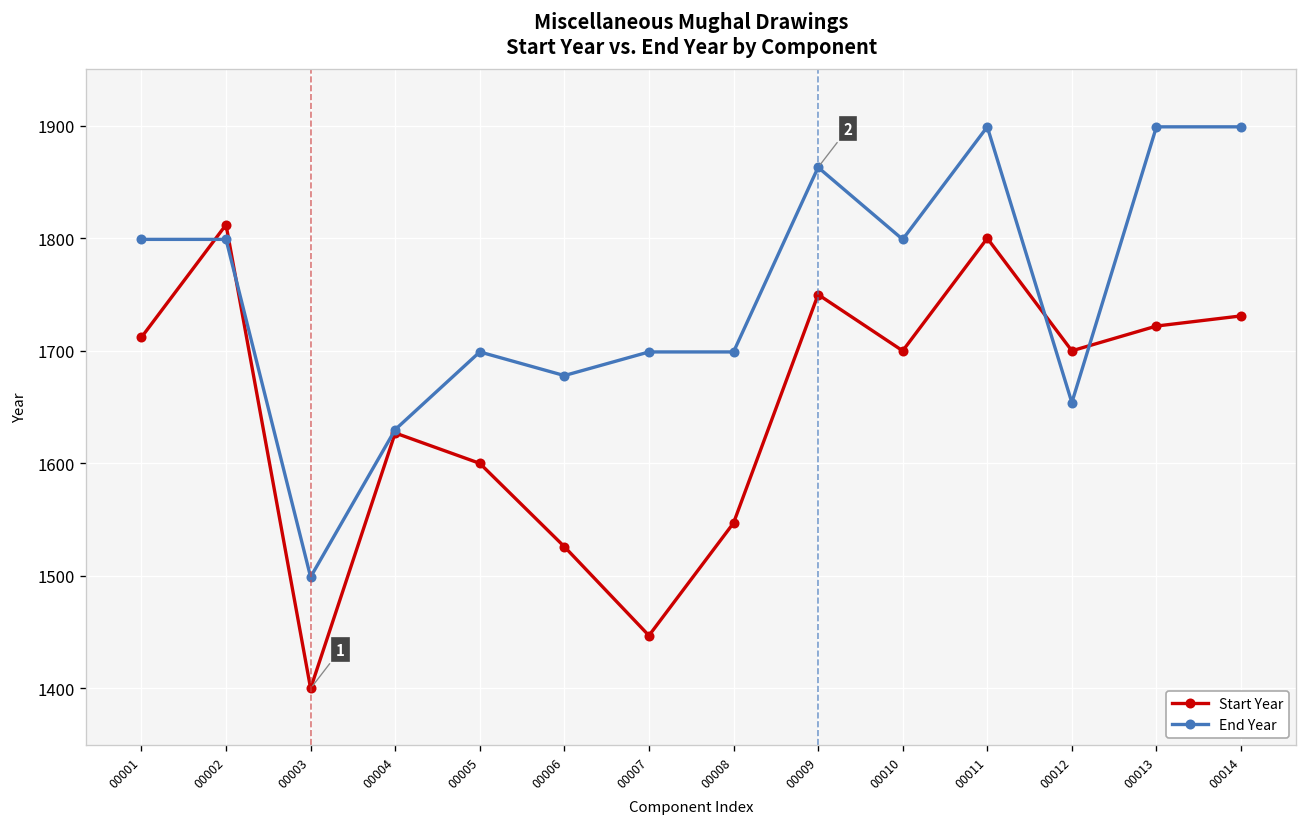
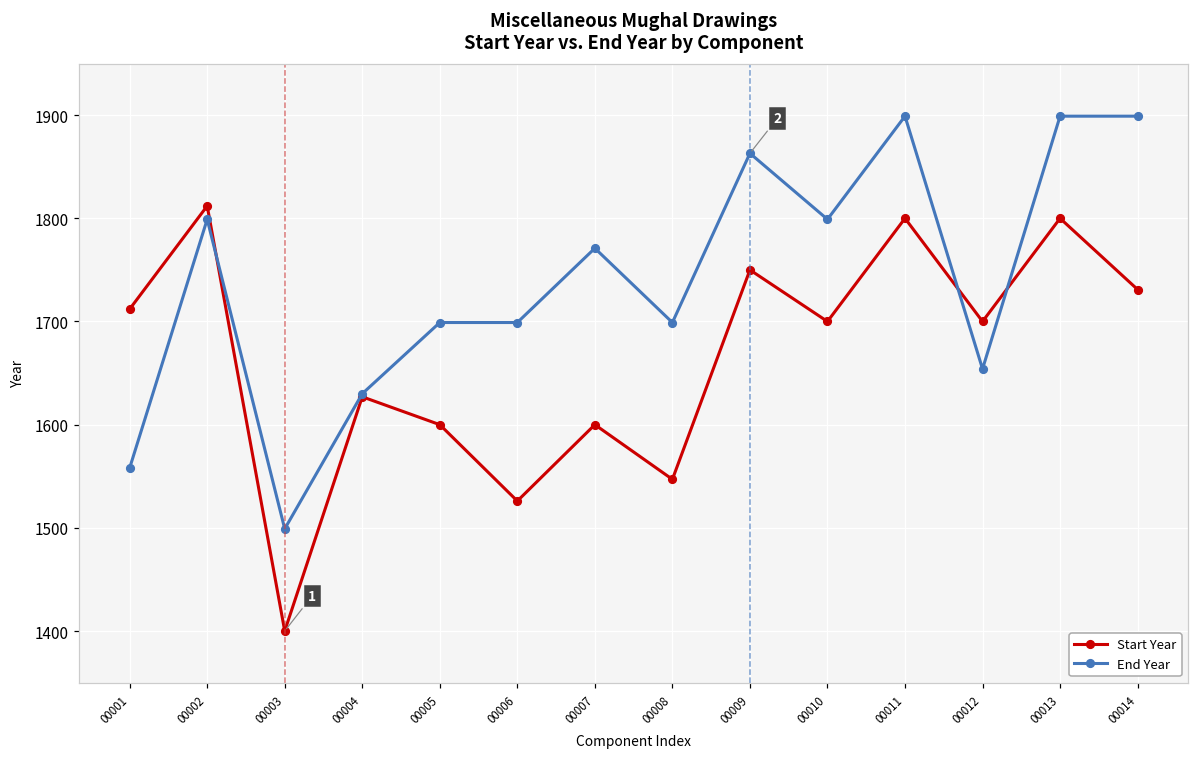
  {
    "Start Year": {
      "00001": 1710,
      "00002": 1810,
      "00003": 1400,
      "00004": 1630,
      "00005": 1600,
      "00006": 1530,
-     "00007": 1450,
+     "00007": 1600,
      "00008": 1550,
      "00009": 1750,
      "00010": 1700,
      "00011": 1800,
      "00012": 1700,
-     "00013": 1720,
+     "00013": 1800,
      "00014": 1730
    },
    "End Year": {
-     "00001": 1800,
+     "00001": 1560,
      "00002": 1800,
      "00003": 1500,
      "00004": 1630,
      "00005": 1700,
-     "00006": 1680,
-     "00007": 1700,
+     "00006": 1700,
+     "00007": 1770,
      "00008": 1700,
      "00009": 1860,
      "00010": 1800,
      "00011": 1900,
      "00012": 1650,
      "00013": 1900,
      "00014": 1900
    }
  }
